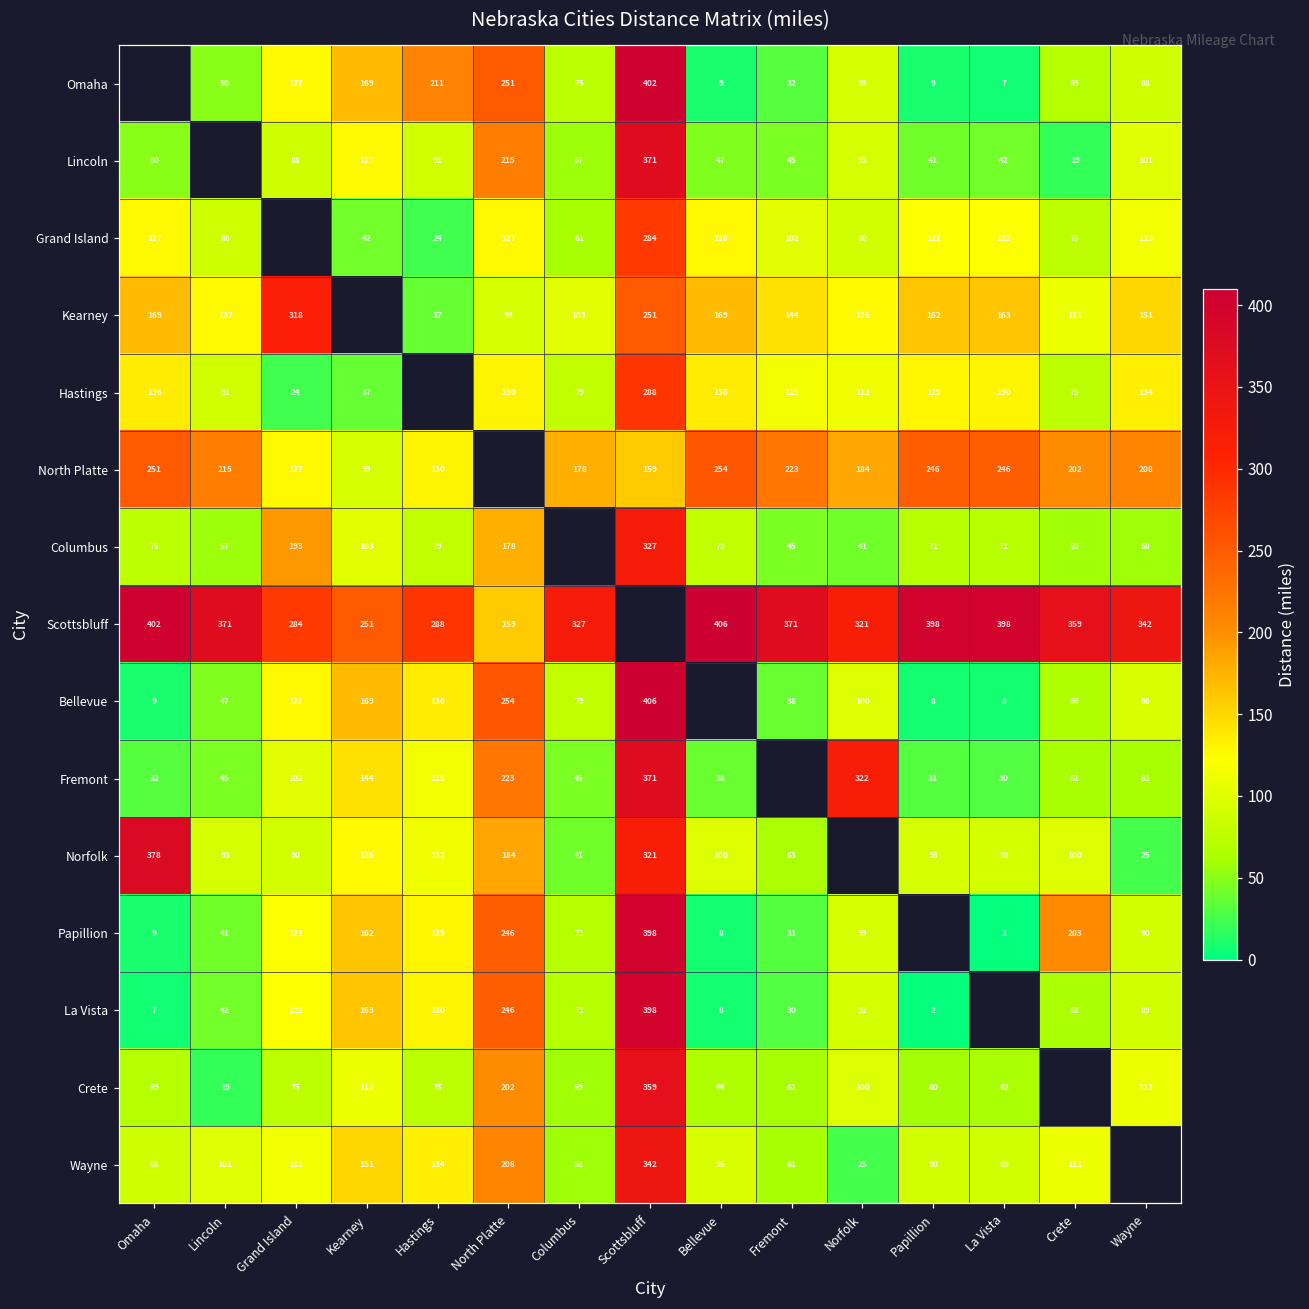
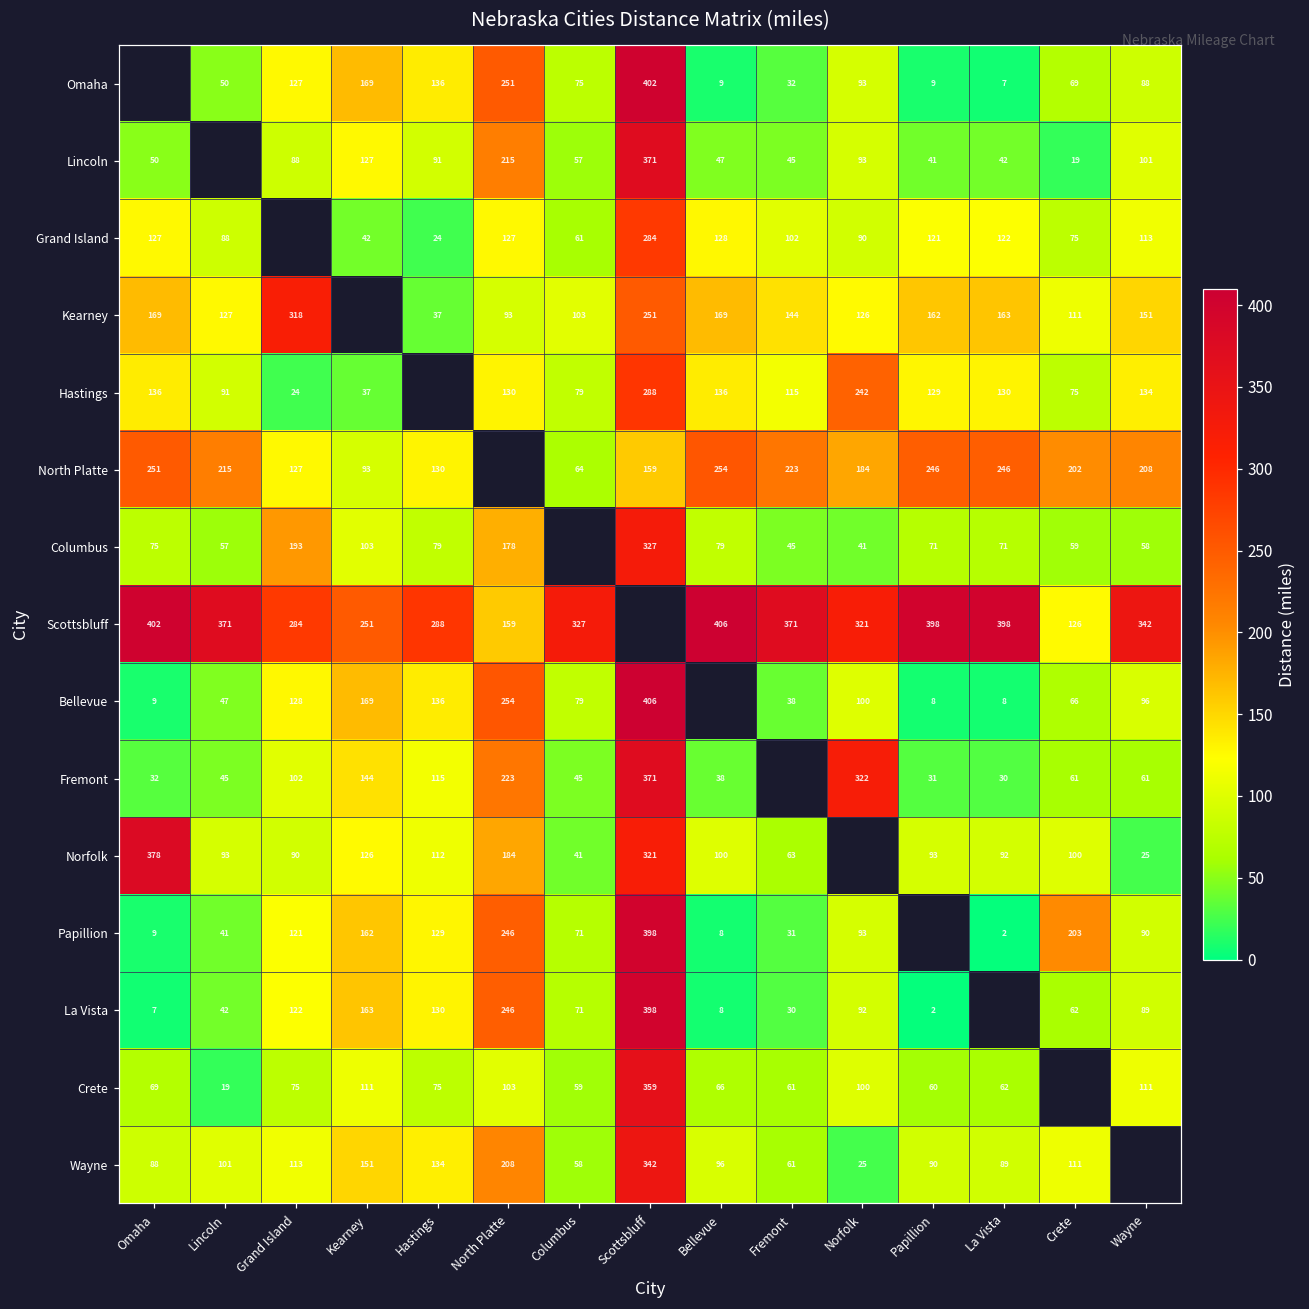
  {
    "Omaha": {
      "Lincoln": 50,
      "Grand Island": 127,
      "Kearney": 169,
-     "Hastings": 211,
+     "Hastings": 136,
      "North Platte": 251,
      "Columbus": 75,
      "Scottsbluff": 402,
      "Bellevue": 9,
      "Fremont": 32,
      "Norfolk": 93,
      "Papillion": 9,
      "La Vista": 7,
      "Crete": 69,
      "Wayne": 88
    },
    "Hastings": {
      "Omaha": 136,
      "Lincoln": 91,
      "Grand Island": 24,
      "Kearney": 37,
      "North Platte": 130,
      "Columbus": 79,
      "Scottsbluff": 288,
      "Bellevue": 136,
      "Fremont": 115,
-     "Norfolk": 112,
+     "Norfolk": 242,
      "Papillion": 129,
      "La Vista": 130,
      "Crete": 75,
      "Wayne": 134
    },
    "North Platte": {
      "Omaha": 251,
      "Lincoln": 215,
      "Grand Island": 127,
      "Kearney": 93,
      "Hastings": 130,
-     "Columbus": 178,
+     "Columbus": 64,
      "Scottsbluff": 159,
      "Bellevue": 254,
      "Fremont": 223,
      "Norfolk": 184,
      "Papillion": 246,
      "La Vista": 246,
      "Crete": 202,
      "Wayne": 208
    },
    "Scottsbluff": {
      "Omaha": 402,
      "Lincoln": 371,
      "Grand Island": 284,
      "Kearney": 251,
      "Hastings": 288,
      "North Platte": 159,
      "Columbus": 327,
      "Bellevue": 406,
      "Fremont": 371,
      "Norfolk": 321,
      "Papillion": 398,
      "La Vista": 398,
-     "Crete": 359,
+     "Crete": 126,
      "Wayne": 342
    },
    "Crete": {
      "Omaha": 69,
      "Lincoln": 19,
      "Grand Island": 75,
      "Kearney": 111,
      "Hastings": 75,
-     "North Platte": 202,
+     "North Platte": 103,
      "Columbus": 59,
      "Scottsbluff": 359,
      "Bellevue": 66,
      "Fremont": 61,
      "Norfolk": 100,
      "Papillion": 60,
      "La Vista": 62,
      "Wayne": 111
    }
  }
